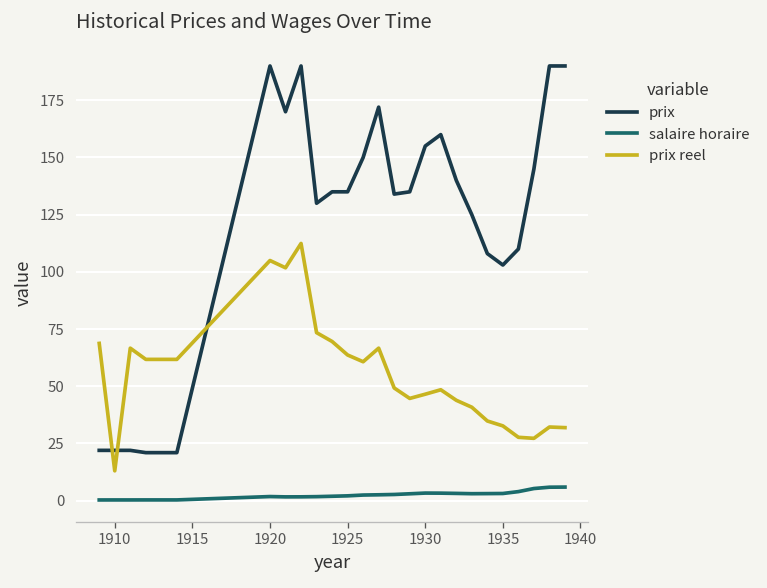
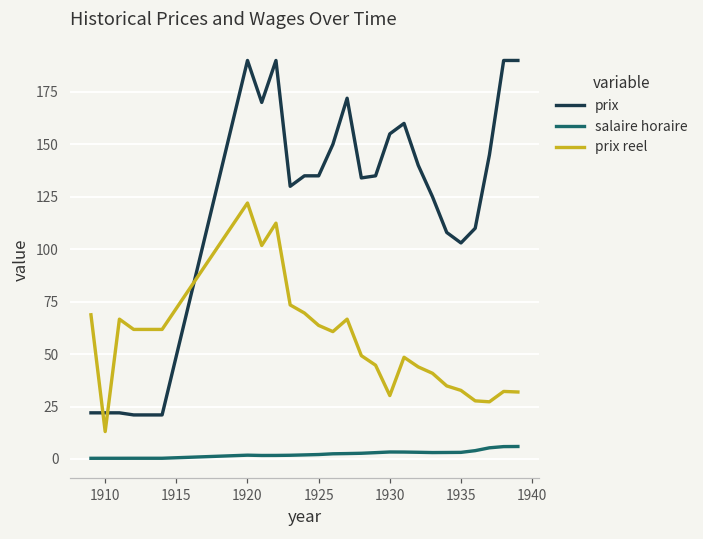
  {
    "prix reel": {
      "1910": 13,
-     "1920": 105,
+     "1920": 122,
      "1925": 64,
-     "1930": 47,
+     "1930": 30,
      "1935": 33
    }
  }
